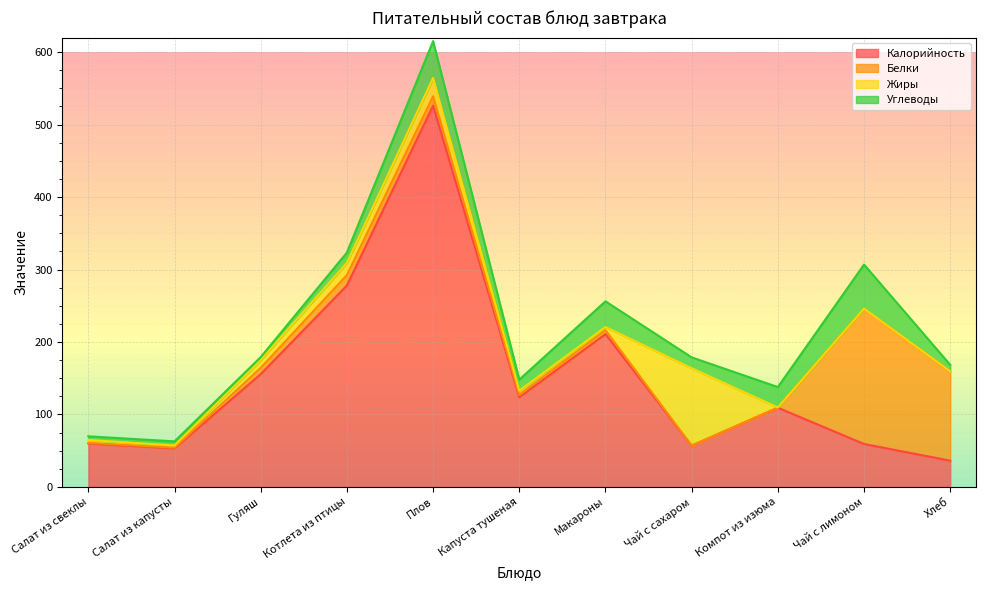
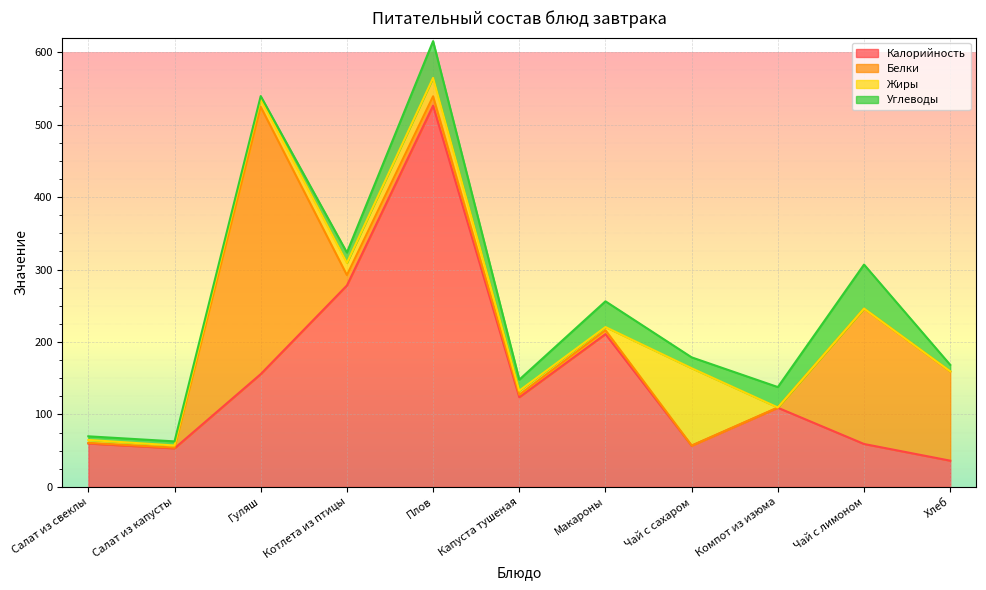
  {
    "Калорийность": {
      "Гуляш": 160,
      "Котлета из птицы": 280,
      "Плов": 530,
      "Капуста тушеная": 120,
      "Макароны": 210,
      "Чай с лимоном": 60,
      "Хлеб": 40
    },
    "Белки": {
-     "Гуляш": 10,
+     "Гуляш": 370,
      "Котлета из птицы": 10,
      "Плов": 10,
      "Капуста тушеная": 0,
      "Макароны": 10
    },
    "Жиры": {
      "Салат из свеклы": 0,
      "Гуляш": 10,
      "Котлета из птицы": 20,
      "Плов": 30,
      "Капуста тушеная": 10,
      "Макароны": 0,
      "Чай с сахаром": 110
    },
    "Углеводы": {
      "Салат из свеклы": 10,
      "Салат из капусты": 10,
      "Гуляш": 0,
      "Котлета из птицы": 10,
      "Плов": 50,
      "Капуста тушеная": 20,
      "Макароны": 40,
      "Чай с сахаром": 20,
      "Компот из изюма": 30,
      "Чай с лимоном": 60,
      "Хлеб": 10
    }
  }
